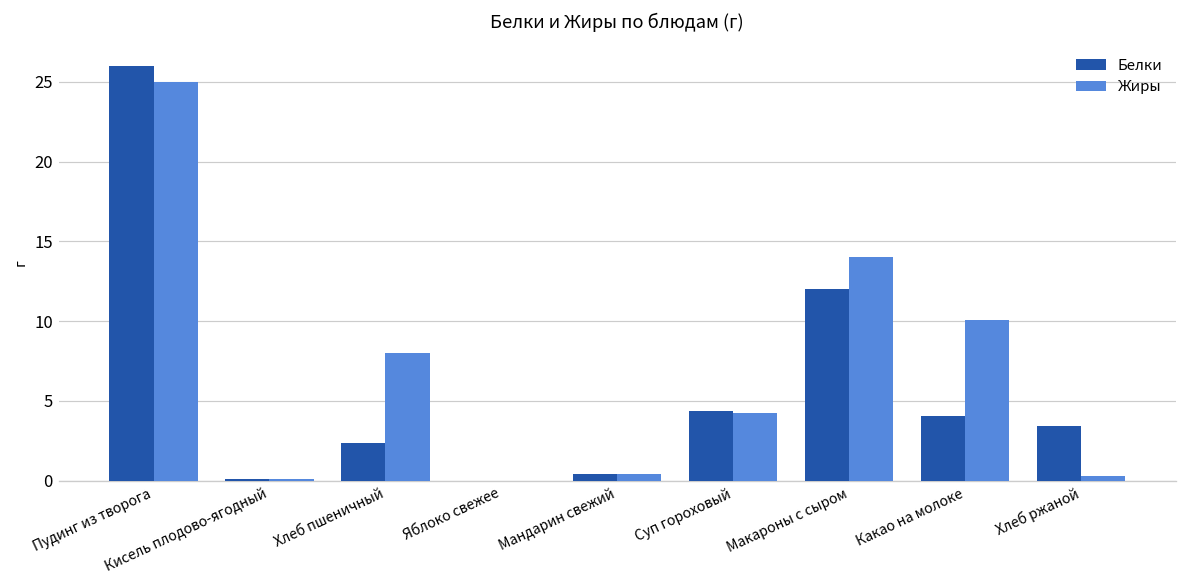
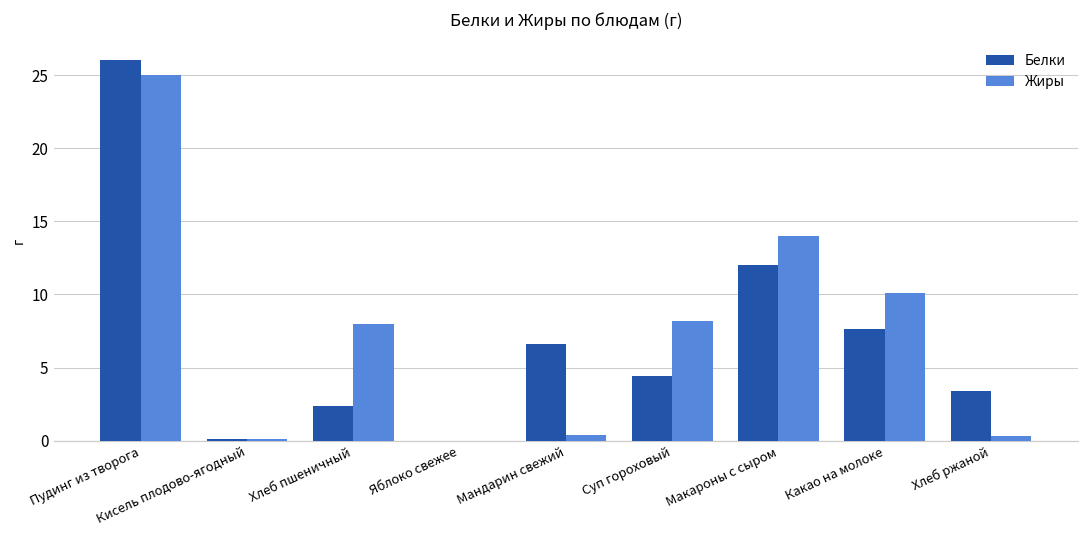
  {
    "Белки": {
      "Пудинг из творога": 26.0,
      "Хлеб пшеничный": 2.4,
      "Яблоко свежее": 0.0,
-     "Мандарин свежий": 0.4,
+     "Мандарин свежий": 6.6,
      "Суп гороховый": 4.4,
      "Макароны с сыром": 12.0,
-     "Какао на молоке": 4.1,
+     "Какао на молоке": 7.6,
      "Хлеб ржаной": 3.4
    },
    "Жиры": {
      "Пудинг из творога": 25.0,
      "Хлеб пшеничный": 8.0,
      "Яблоко свежее": 0.0,
      "Мандарин свежий": 0.4,
-     "Суп гороховый": 4.2,
+     "Суп гороховый": 8.2,
      "Макароны с сыром": 14.0,
      "Какао на молоке": 10.1,
      "Хлеб ржаной": 0.3
    }
  }
